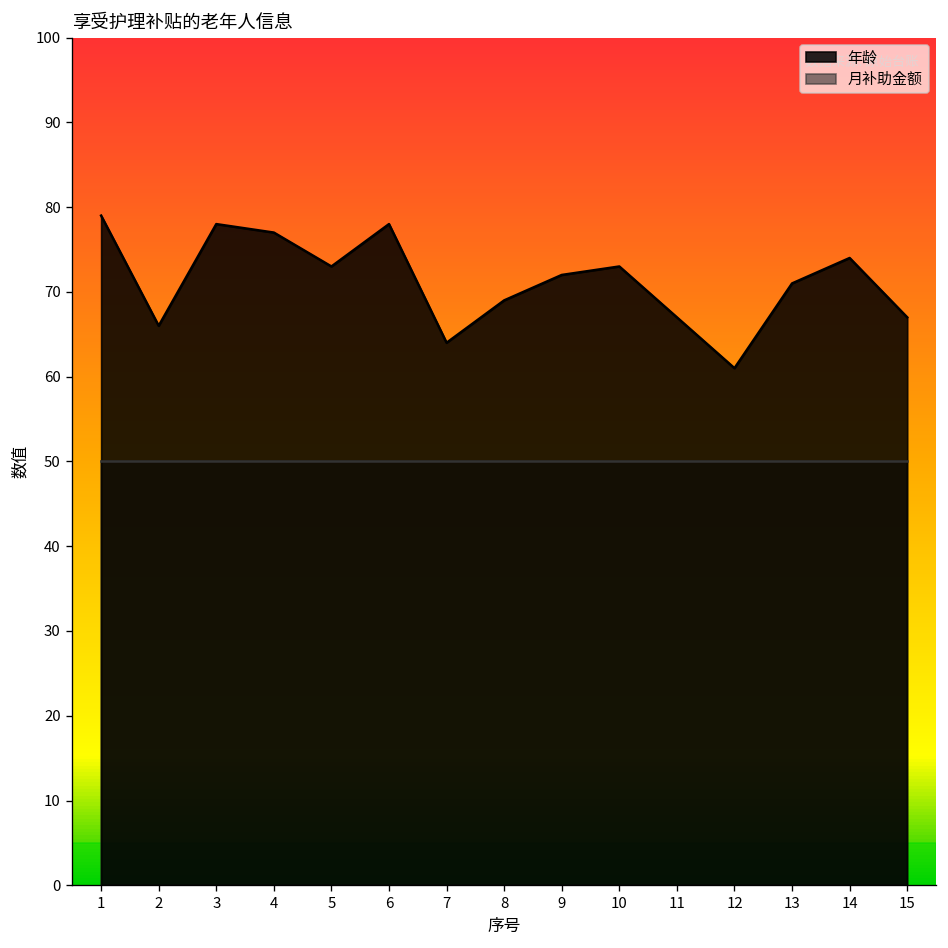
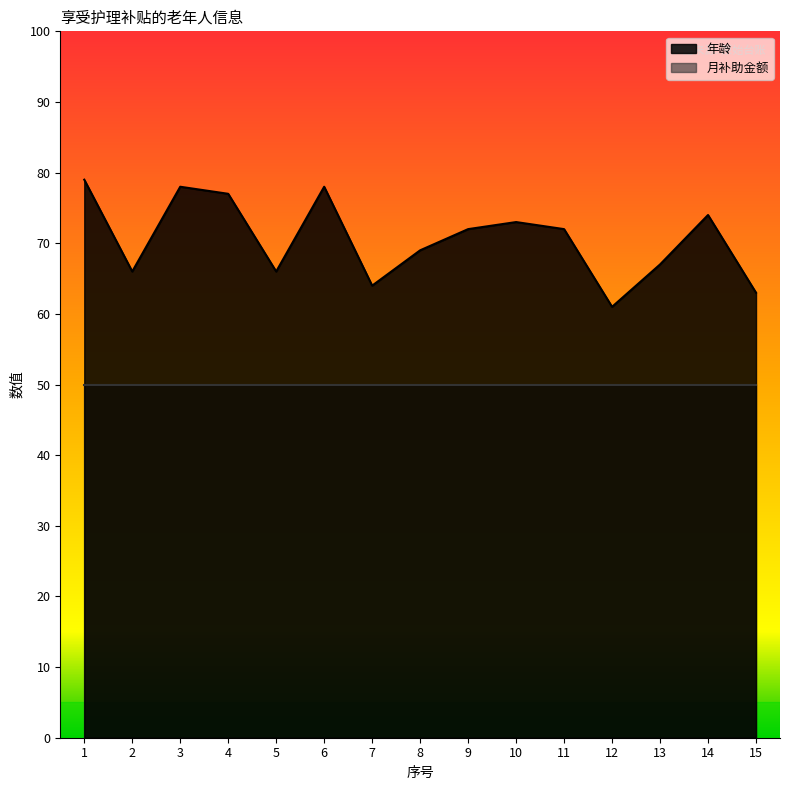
  {
    "年龄": {
      "1": 79,
      "2": 66,
      "3": 78,
      "4": 77,
-     "5": 73,
+     "5": 66,
      "6": 78,
      "7": 64,
      "8": 69,
      "9": 72,
      "10": 73,
-     "11": 67,
+     "11": 72,
      "12": 61,
-     "13": 71,
+     "13": 67,
      "14": 74,
-     "15": 67
+     "15": 63
    },
    "月补助金额": {
      "1": 50,
      "2": 50,
      "3": 50,
      "4": 50,
      "5": 50,
      "6": 50,
      "7": 50,
      "8": 50,
      "9": 50,
      "10": 50,
      "11": 50,
      "12": 50,
      "13": 50,
      "14": 50,
      "15": 50
    }
  }
